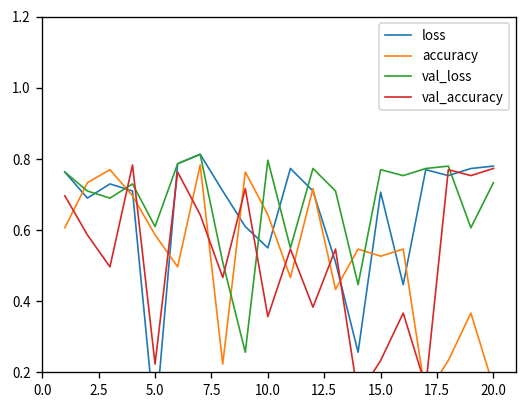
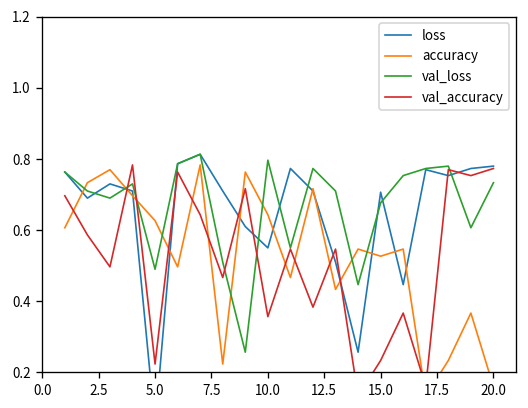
  {
    "loss": {
      "10.0": 0.55,
      "15.0": 0.71
    },
    "accuracy": {
-     "5.0": 0.59,
+     "5.0": 0.63,
      "10.0": 0.64,
      "15.0": 0.53
    },
    "val_loss": {
-     "5.0": 0.61,
+     "5.0": 0.49,
      "10.0": 0.80,
-     "15.0": 0.77,
+     "15.0": 0.68,
      "20.0": 0.73
    },
    "val_accuracy": {
      "5.0": 0.22,
      "10.0": 0.36,
      "15.0": 0.23
    }
  }
